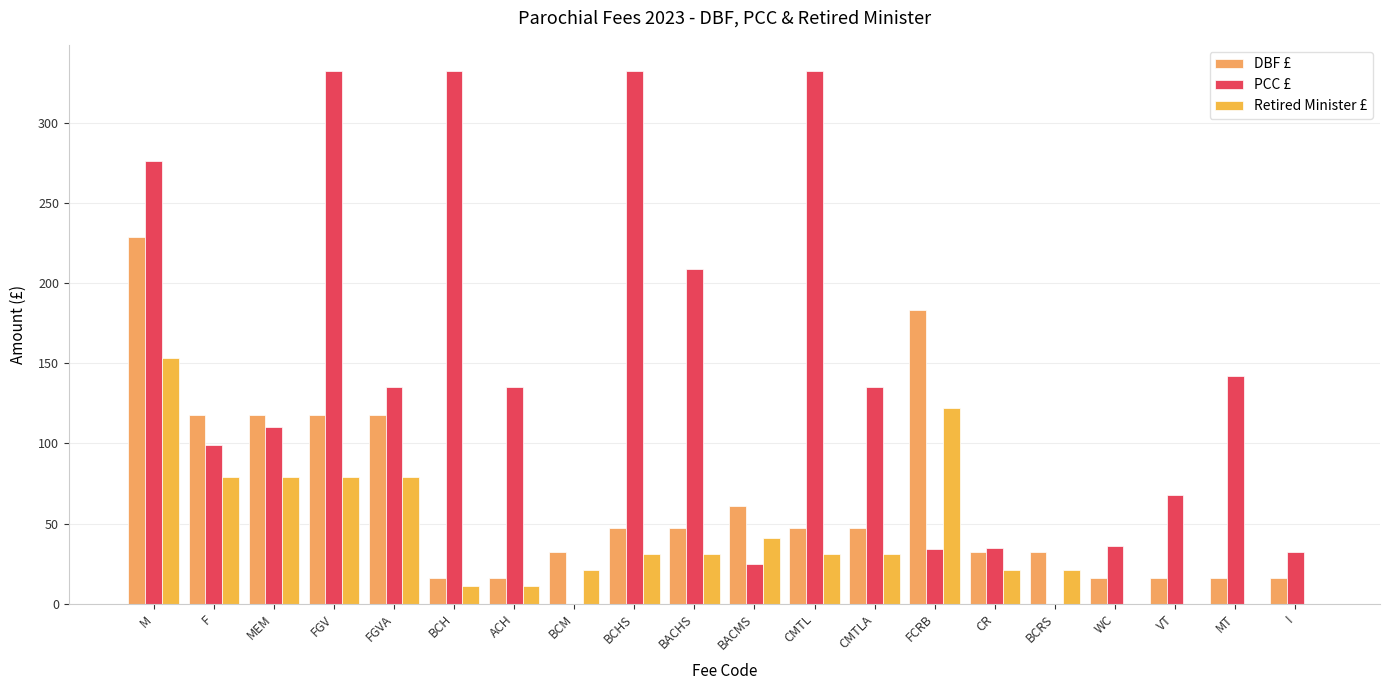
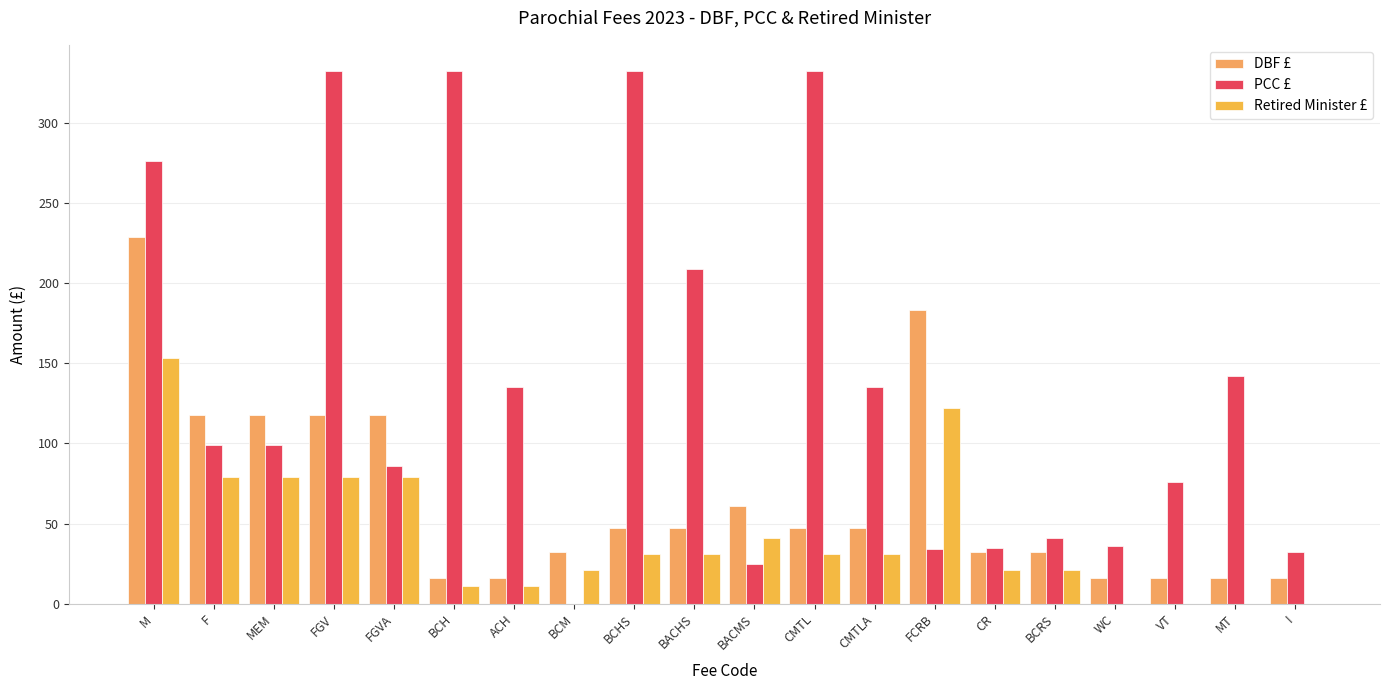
  {
    "PCC £": {
      "M": 276,
      "F": 99,
-     "MEM": 110,
+     "MEM": 99,
      "FGV": 332,
-     "FGVA": 135,
+     "FGVA": 86,
      "BCH": 332,
      "ACH": 135,
      "BCM": 0,
      "BCHS": 332,
      "BACHS": 209,
      "BACMS": 25,
      "CMTL": 332,
      "CMTLA": 135,
      "FCRB": 34,
      "CR": 35,
-     "BCRS": 0,
+     "BCRS": 41,
      "WC": 36,
-     "VT": 68,
+     "VT": 76,
      "MT": 142,
      "I": 32
    }
  }
